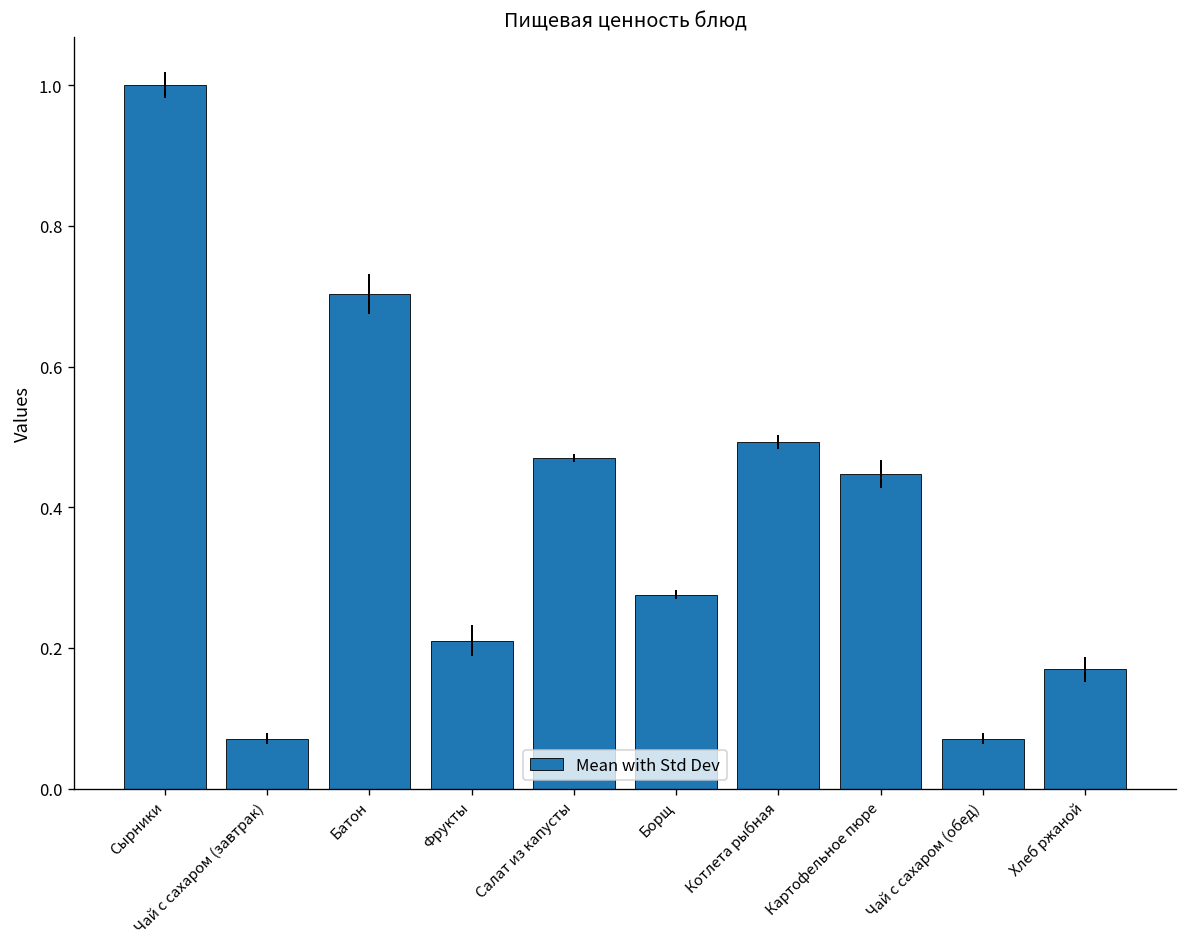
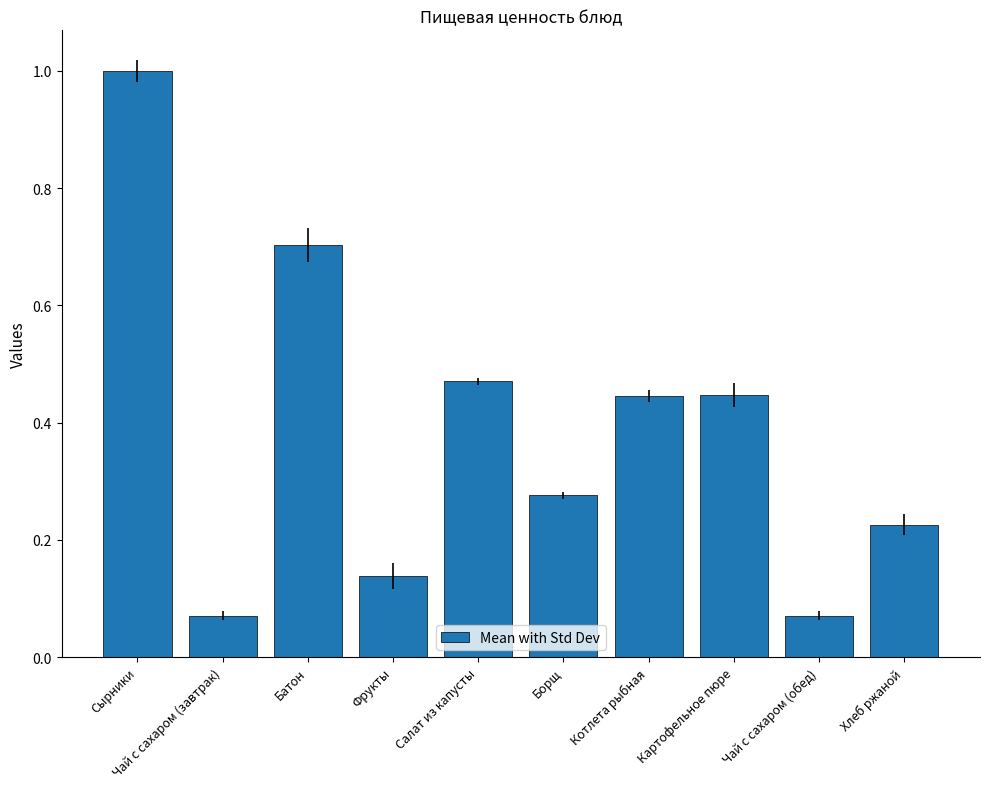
  {
    "Сырники": 1.00,
    "Чай с сахаром (завтрак)": 0.07,
    "Батон": 0.70,
-   "Фрукты": 0.21,
+   "Фрукты": 0.14,
    "Салат из капусты": 0.47,
    "Борщ": 0.28,
-   "Котлета рыбная": 0.49,
+   "Котлета рыбная": 0.45,
    "Картофельное пюре": 0.45,
    "Чай с сахаром (обед)": 0.07,
-   "Хлеб ржаной": 0.17
+   "Хлеб ржаной": 0.23
  }
